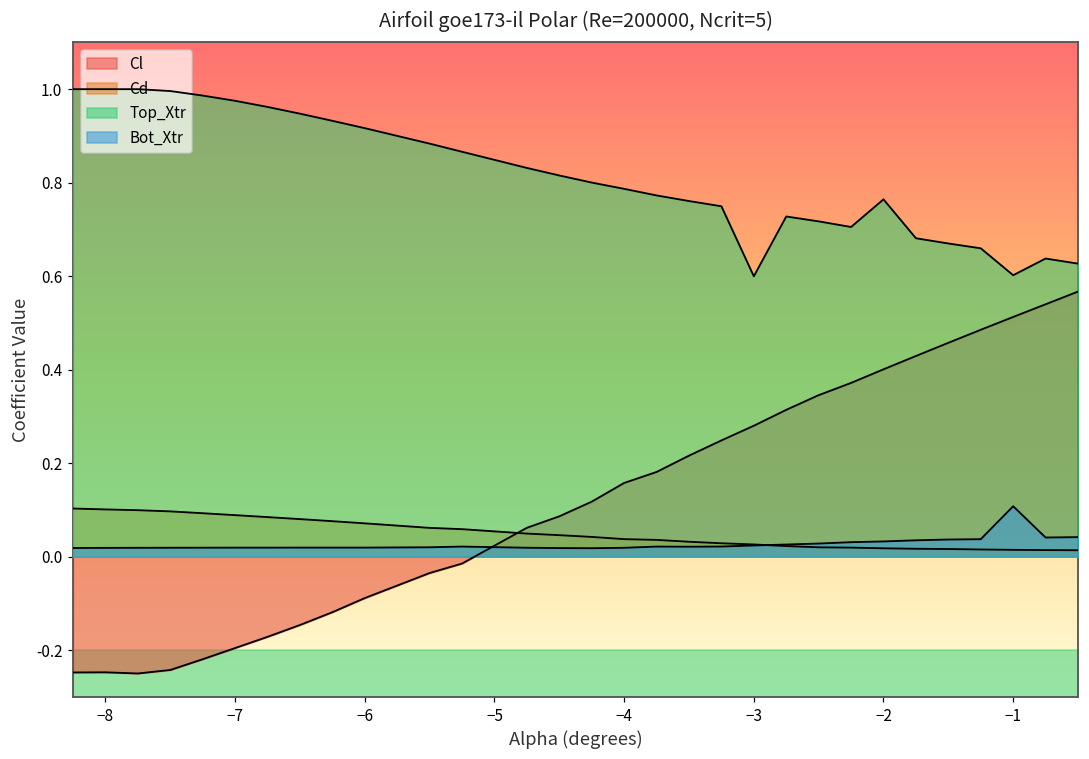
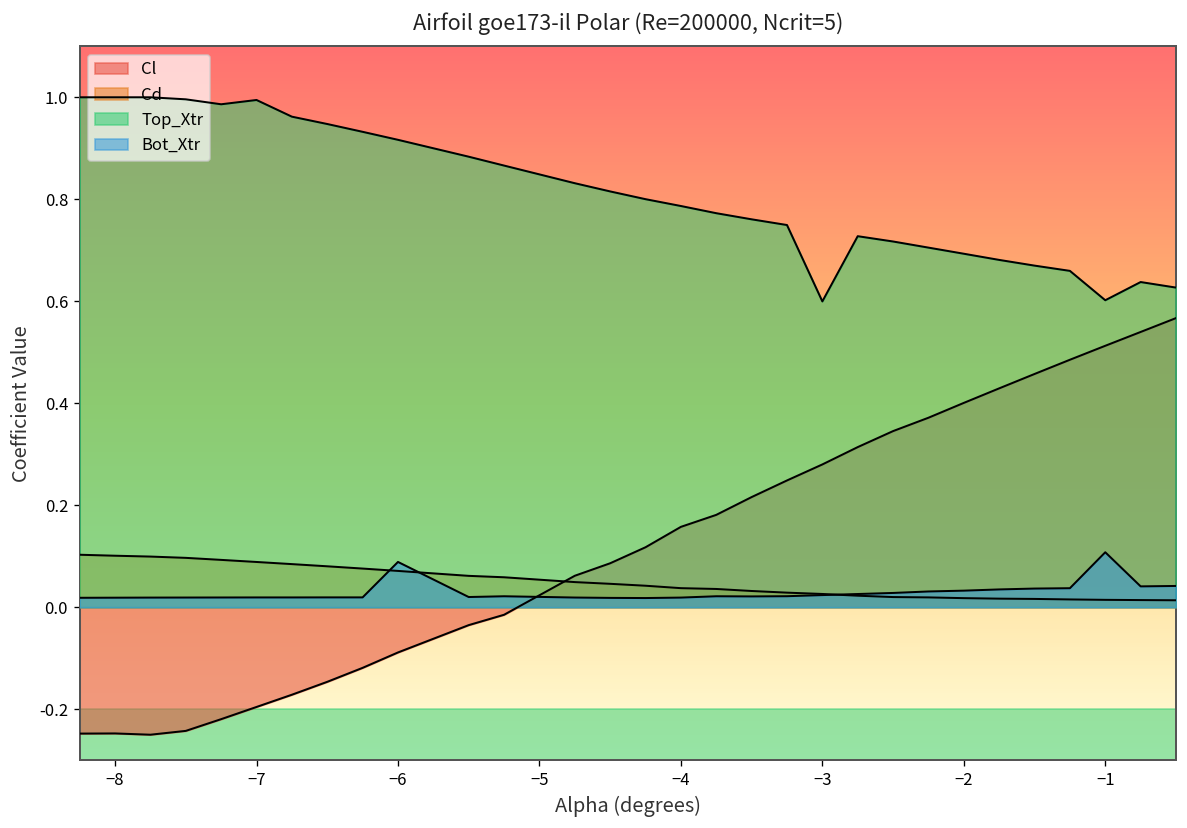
  {
    "Top_Xtr": {
-     "−7": 0.98,
+     "−7": 0.99,
      "−6": 0.92,
      "−4": 0.79,
      "−3": 0.60,
-     "−2": 0.76,
+     "−2": 0.69,
      "−1": 0.60
    },
    "Bot_Xtr": {
      "−8": 0.02,
      "−7": 0.02,
-     "−6": 0.02,
+     "−6": 0.09,
      "−4": 0.02,
      "−2": 0.03,
      "−1": 0.11
    }
  }
